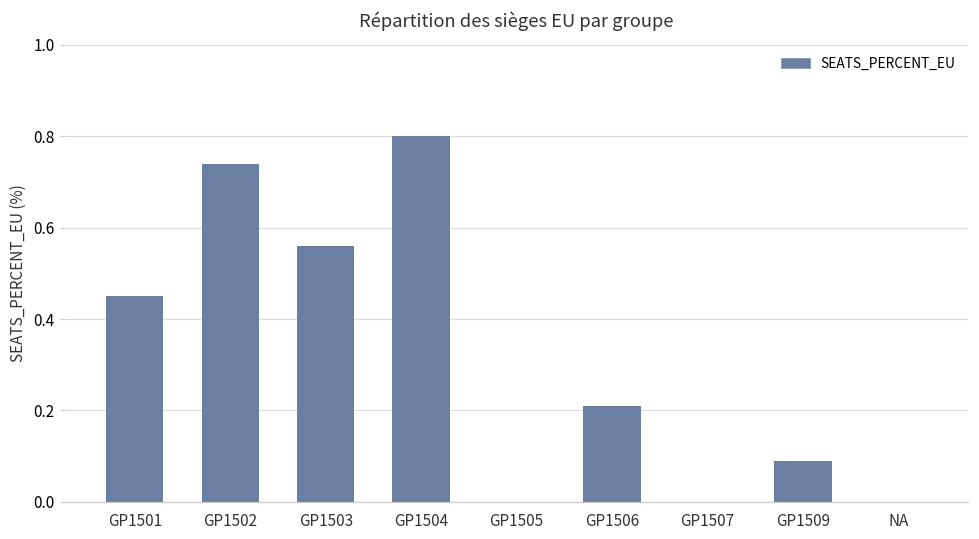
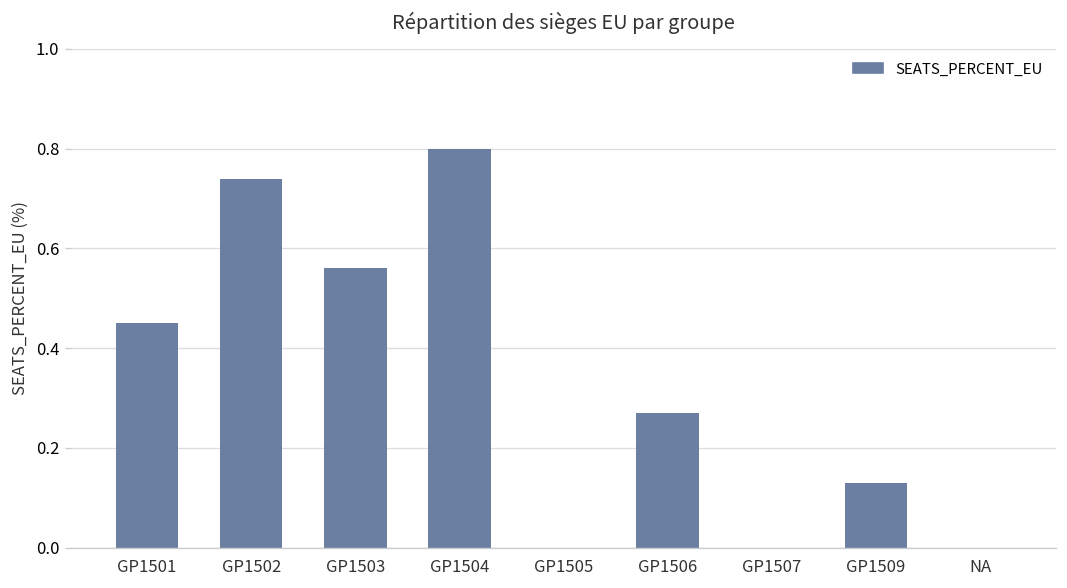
  {
    "GP1501": 0.45,
    "GP1502": 0.74,
    "GP1503": 0.56,
    "GP1504": 0.80,
    "GP1505": 0.00,
-   "GP1506": 0.21,
+   "GP1506": 0.27,
    "GP1507": 0.00,
-   "GP1509": 0.09,
+   "GP1509": 0.13,
    "NA": 0.00
  }
